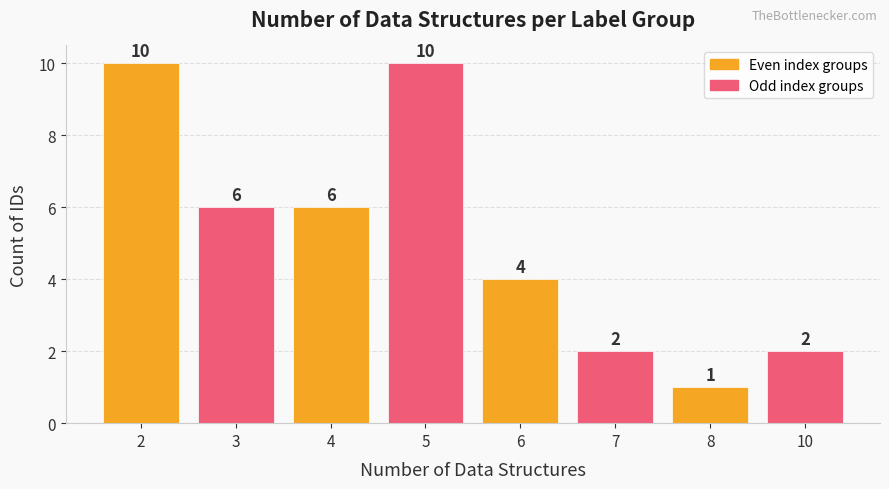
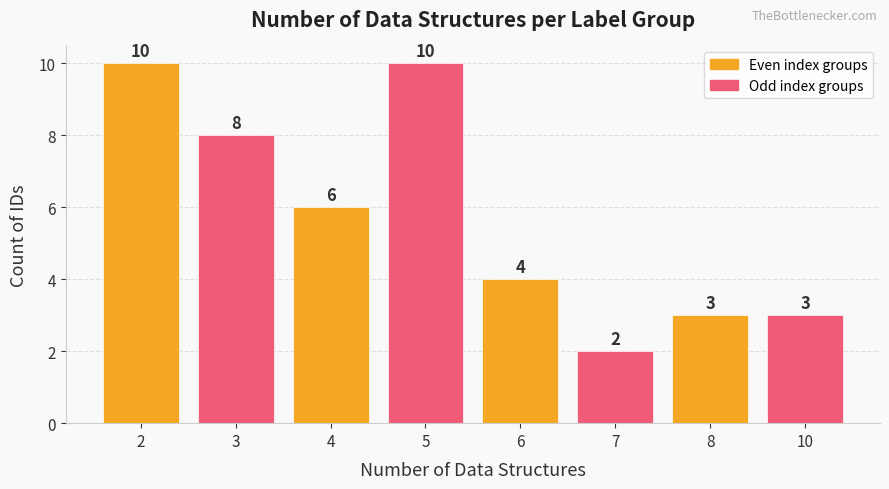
  {
    "2": 10,
-   "3": 6,
+   "3": 8,
    "4": 6,
    "5": 10,
    "6": 4,
    "7": 2,
-   "8": 1,
-   "10": 2
+   "8": 3,
+   "10": 3
  }
